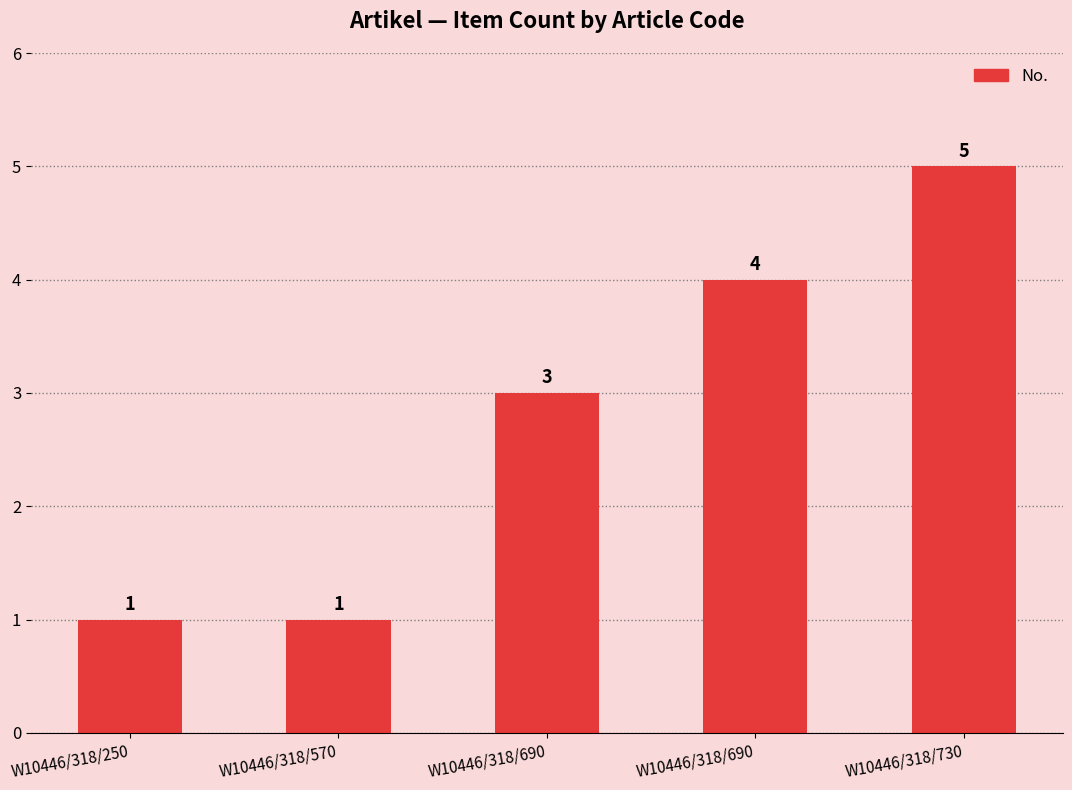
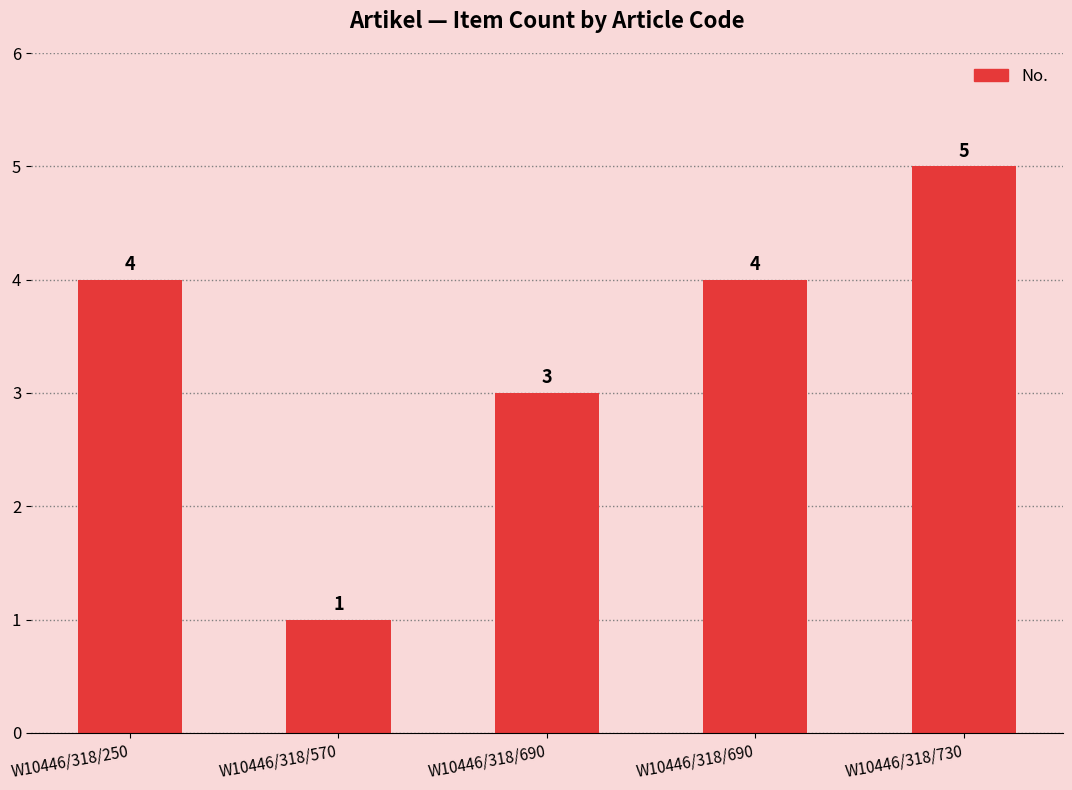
  {
-   "W10446/318/250": 1,
+   "W10446/318/250": 4,
    "W10446/318/570": 1,
    "W10446/318/730": 5
  }
